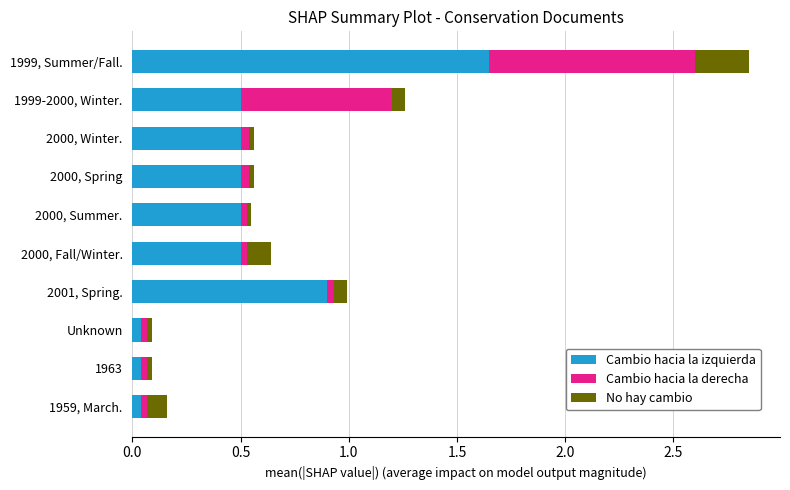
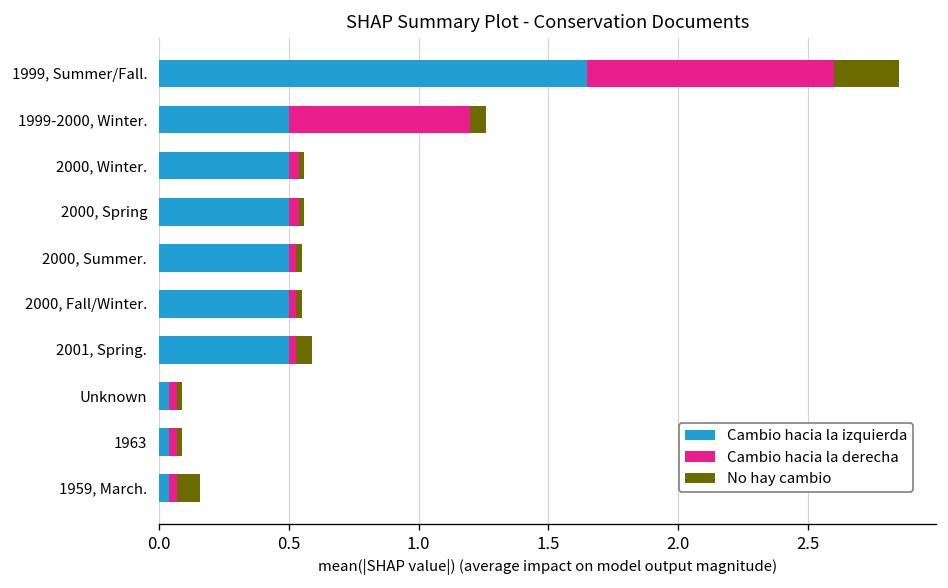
  {
    "Cambio hacia la izquierda": {
      "1999, Summer/Fall.": 1.65,
      "1999-2000, Winter.": 0.5,
      "2000, Winter.": 0.5,
      "2000, Spring": 0.5,
      "2000, Summer.": 0.5,
      "2000, Fall/Winter.": 0.5,
-     "2001, Spring.": 0.9,
+     "2001, Spring.": 0.5,
      "Unknown": 0.04,
      "1963": 0.04,
      "1959, March.": 0.04
    },
    "Cambio hacia la derecha": {
      "1999, Summer/Fall.": 0.95,
      "1999-2000, Winter.": 0.70,
      "2000, Winter.": 0.04,
      "2000, Spring": 0.04,
      "2000, Summer.": 0.03,
      "2000, Fall/Winter.": 0.03,
      "2001, Spring.": 0.03,
      "Unknown": 0.03,
      "1963": 0.03,
      "1959, March.": 0.03
    },
    "No hay cambio": {
      "1999, Summer/Fall.": 0.25,
      "1999-2000, Winter.": 0.06,
      "2000, Winter.": 0.02,
      "2000, Spring": 0.02,
      "2000, Summer.": 0.02,
-     "2000, Fall/Winter.": 0.11,
+     "2000, Fall/Winter.": 0.02,
      "2001, Spring.": 0.06,
      "Unknown": 0.02,
      "1963": 0.02,
      "1959, March.": 0.09
    }
  }
